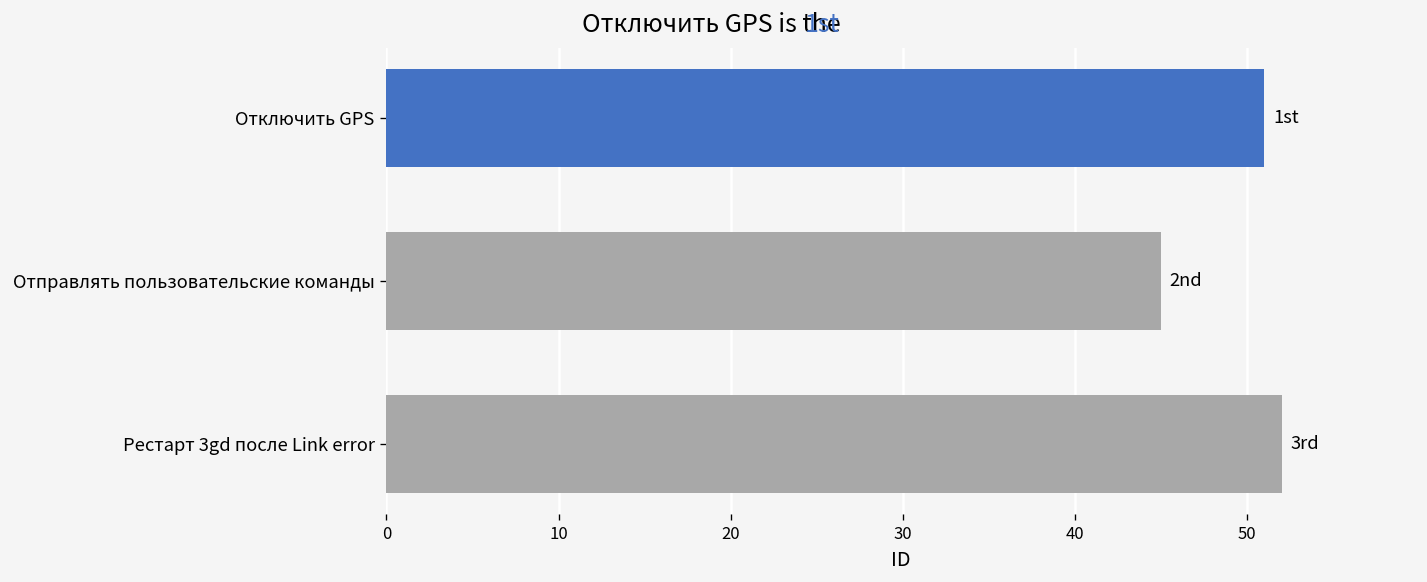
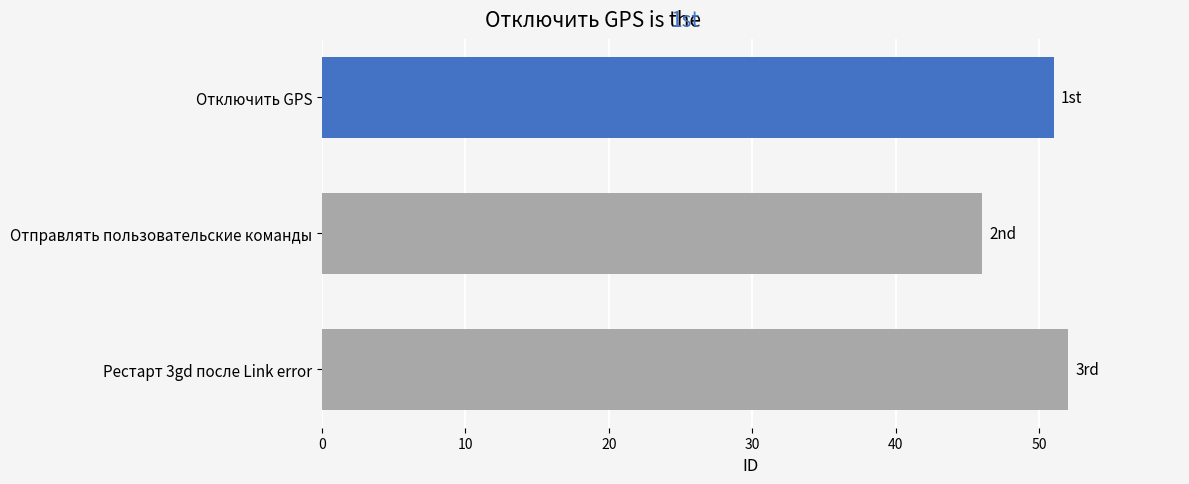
  {
-   "Отправлять пользовательские команды": 45
+   "Отправлять пользовательские команды": 46
  }
